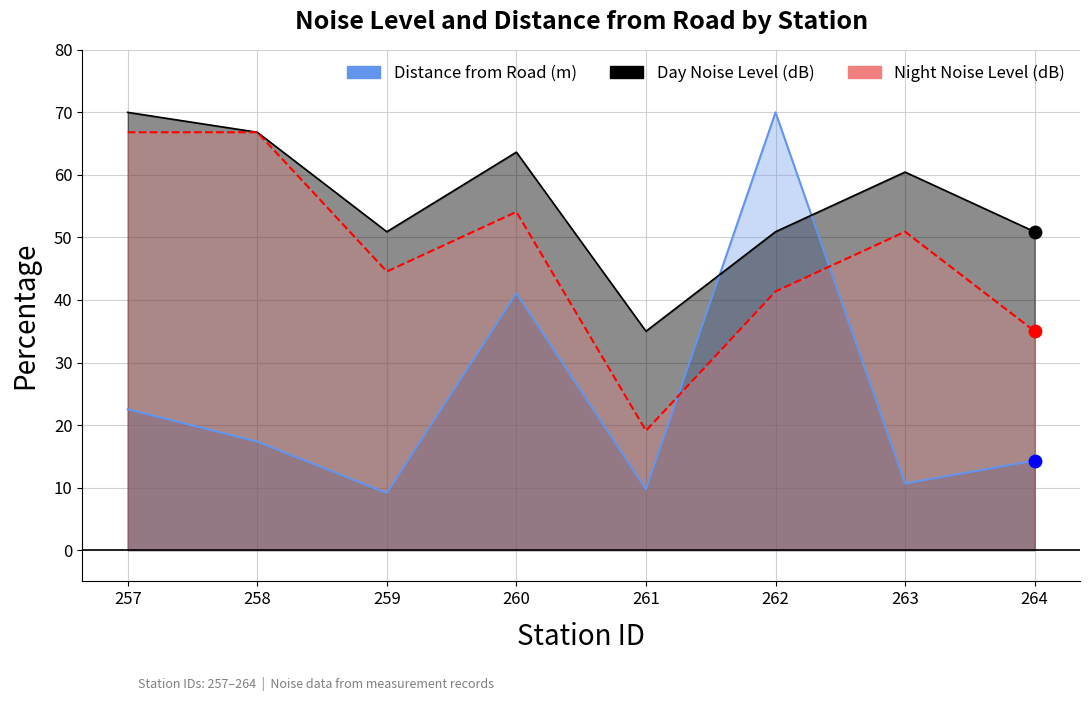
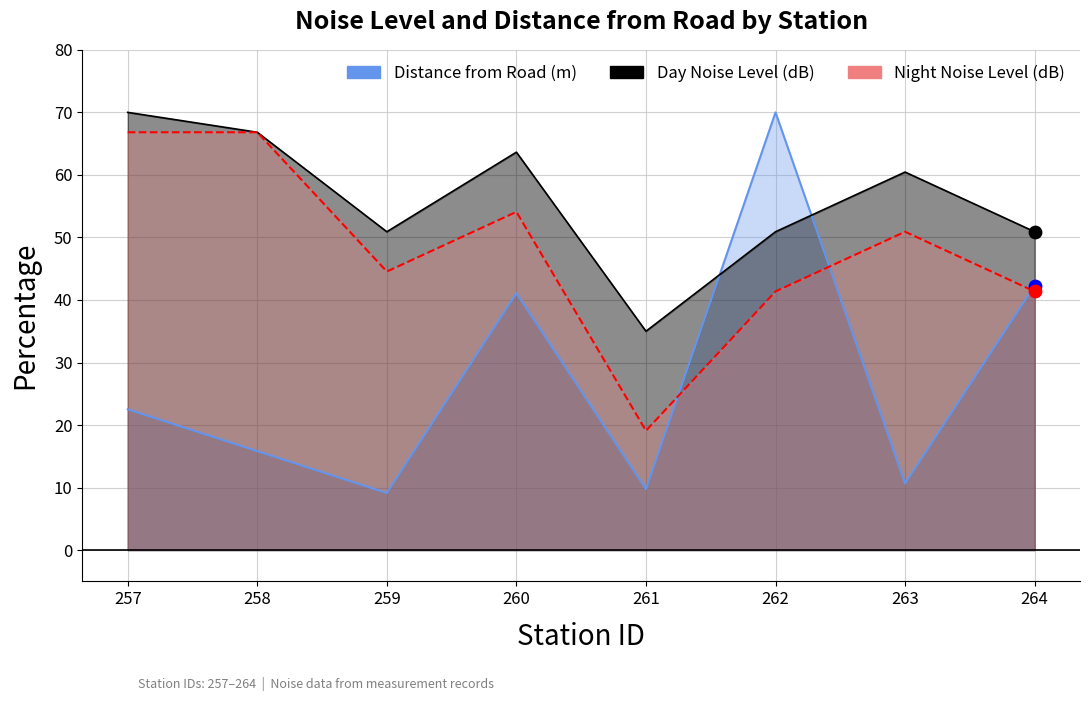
  {
    "Distance from Road (m)": {
      "257": 23,
-     "258": 17,
+     "258": 16,
      "259": 9,
      "260": 41,
      "261": 10,
      "262": 70,
      "263": 11,
-     "264": 14
+     "264": 42
    },
    "Night Noise Level (dB)": {
      "257": 67,
      "259": 45,
      "260": 54,
      "261": 19,
      "262": 41,
      "263": 51,
-     "264": 35
+     "264": 41
    }
  }
